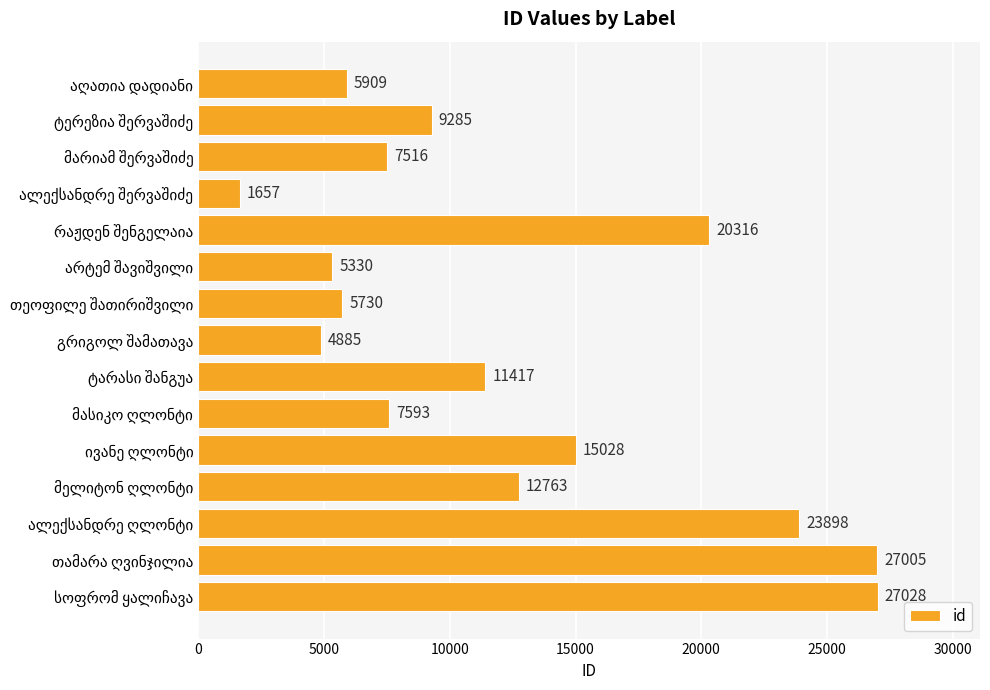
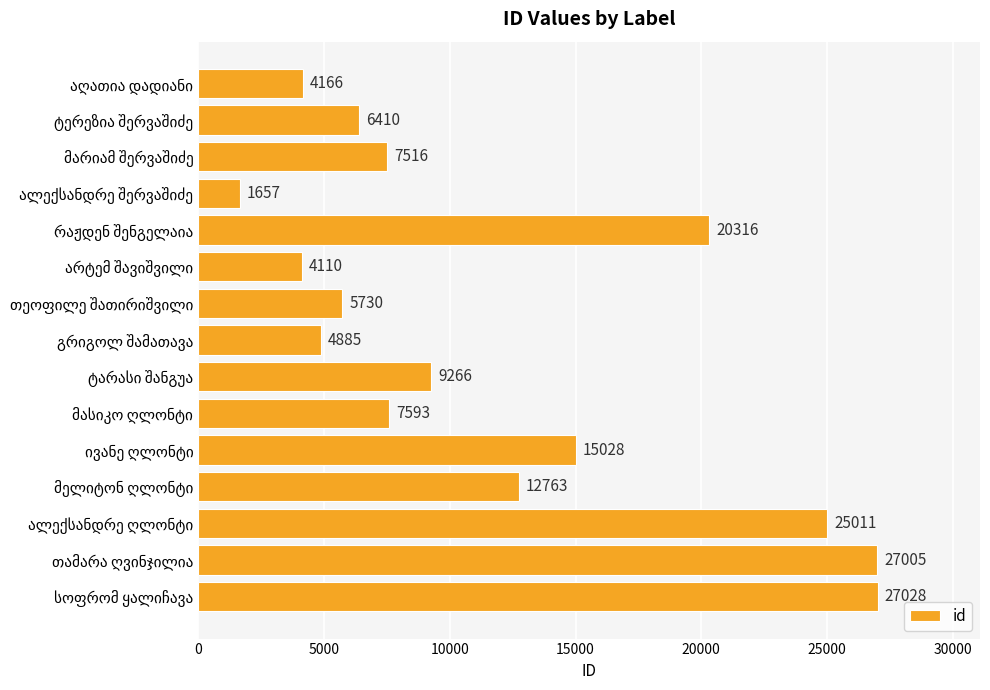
  {
-   "აღათია დადიანი": 5909,
-   "ტერეზია შერვაშიძე": 9285,
+   "აღათია დადიანი": 4166,
+   "ტერეზია შერვაშიძე": 6410,
    "მარიამ შერვაშიძე": 7516,
    "ალექსანდრე შერვაშიძე": 1657,
    "რაჟდენ შენგელაია": 20316,
-   "არტემ შავიშვილი": 5330,
+   "არტემ შავიშვილი": 4110,
    "თეოფილე შათირიშვილი": 5730,
    "გრიგოლ შამათავა": 4885,
-   "ტარასი შანგუა": 11417,
+   "ტარასი შანგუა": 9266,
    "მასიკო ღლონტი": 7593,
    "ივანე ღლონტი": 15028,
    "მელიტონ ღლონტი": 12763,
-   "ალექსანდრე ღლონტი": 23898,
+   "ალექსანდრე ღლონტი": 25011,
    "თამარა ღვინჯილია": 27005
  }
